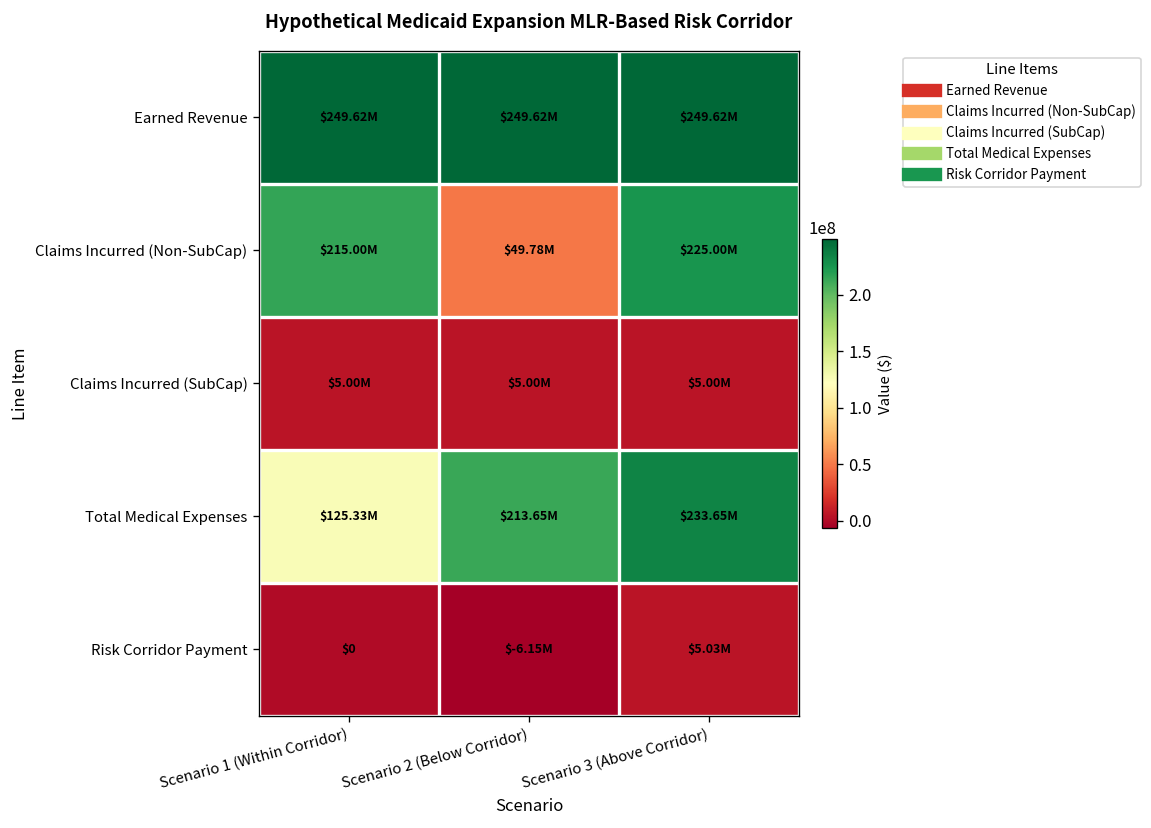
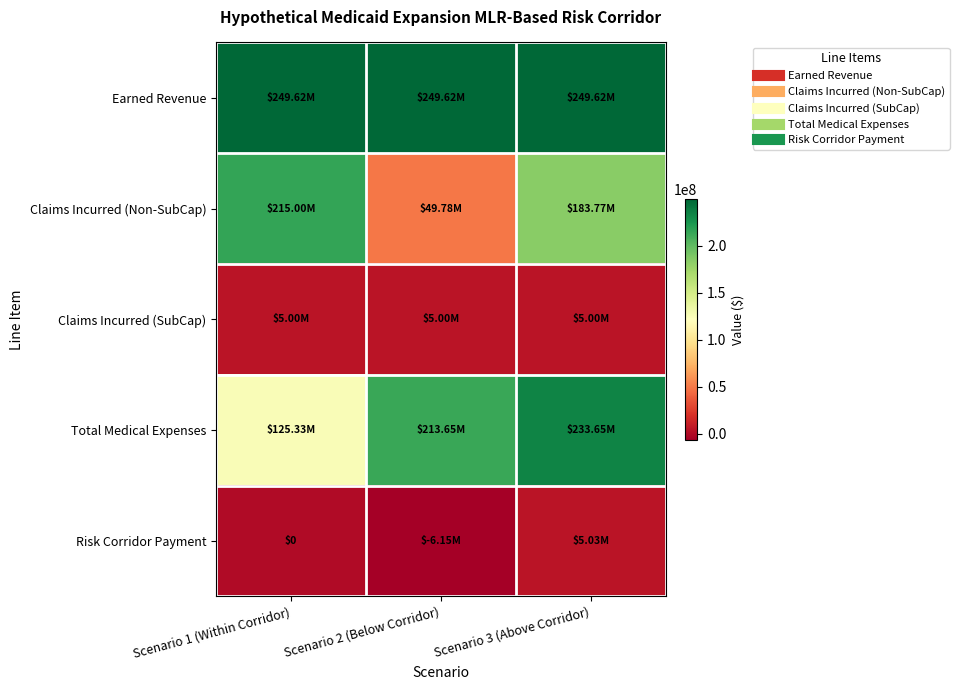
  {
    "Earned Revenue": {
      "Scenario 1 (Within Corridor)": "$249.62M",
      "Scenario 2 (Below Corridor)": "$249.62M",
      "Scenario 3 (Above Corridor)": "$249.62M"
    },
    "Claims Incurred (Non-SubCap)": {
      "Scenario 1 (Within Corridor)": "$215.00M",
      "Scenario 2 (Below Corridor)": "$49.78M",
-     "Scenario 3 (Above Corridor)": "$225.00M"
+     "Scenario 3 (Above Corridor)": "$183.77M"
    },
    "Claims Incurred (SubCap)": {
      "Scenario 1 (Within Corridor)": "$5.00M",
      "Scenario 2 (Below Corridor)": "$5.00M",
      "Scenario 3 (Above Corridor)": "$5.00M"
    },
    "Total Medical Expenses": {
      "Scenario 1 (Within Corridor)": "$125.33M",
      "Scenario 2 (Below Corridor)": "$213.65M",
      "Scenario 3 (Above Corridor)": "$233.65M"
    },
    "Risk Corridor Payment": {
      "Scenario 1 (Within Corridor)": "$0",
      "Scenario 2 (Below Corridor)": "$-6.15M",
      "Scenario 3 (Above Corridor)": "$5.03M"
    }
  }
